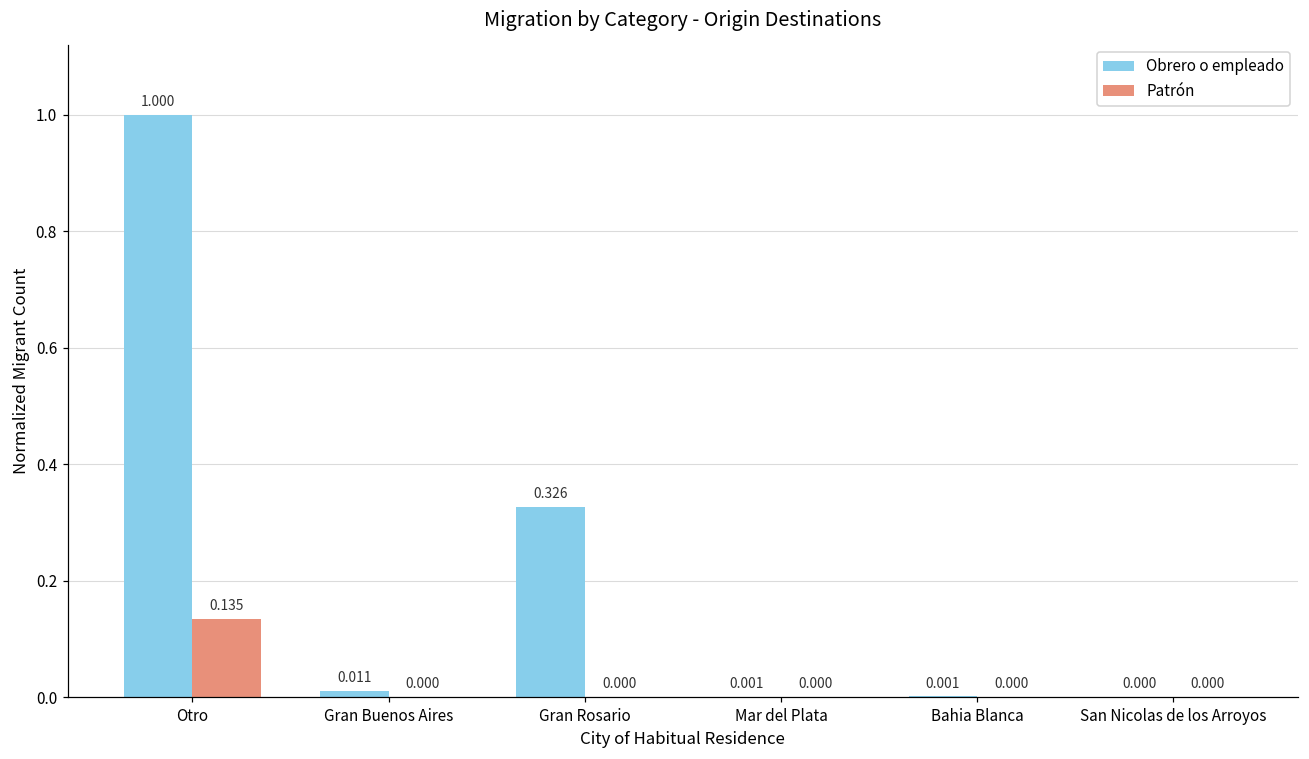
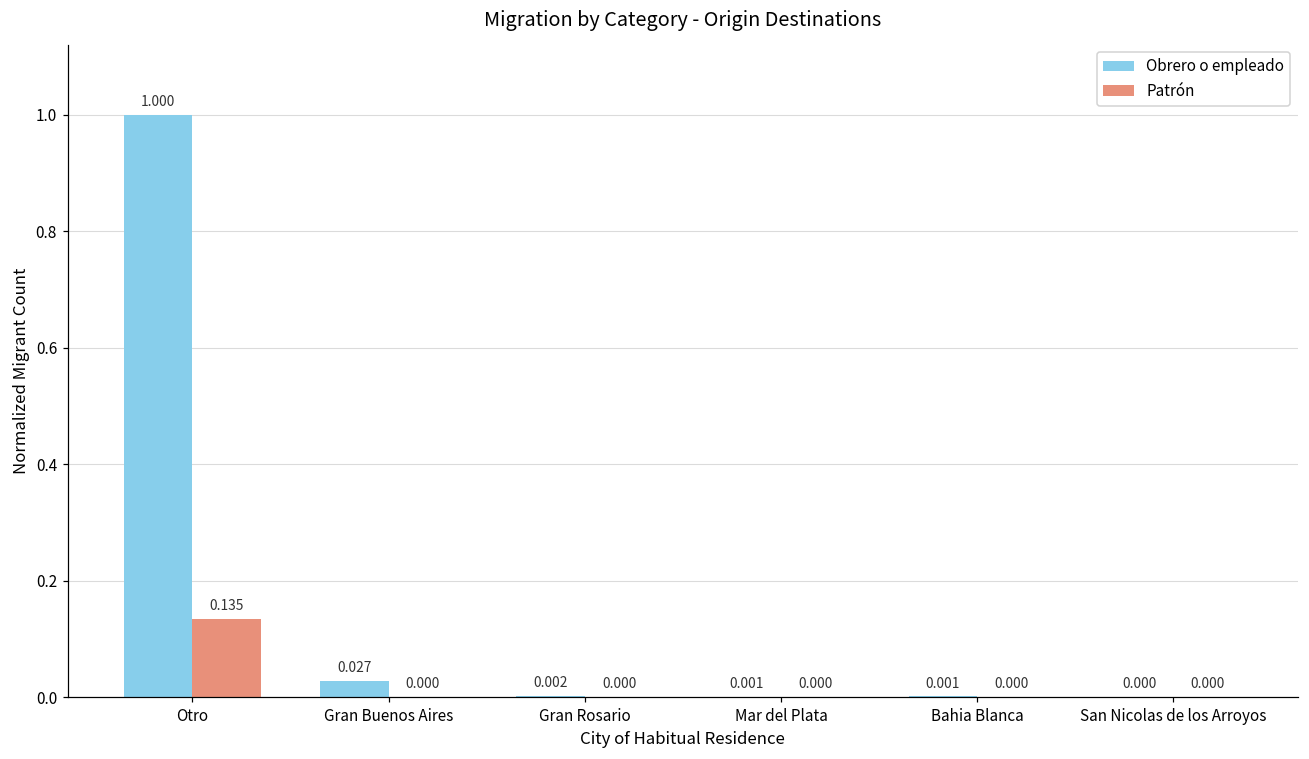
  {
    "Obrero o empleado": {
      "Otro": 1.000,
-     "Gran Buenos Aires": 0.011,
-     "Gran Rosario": 0.326,
+     "Gran Buenos Aires": 0.027,
+     "Gran Rosario": 0.002,
      "Mar del Plata": 0.001,
      "Bahia Blanca": 0.001,
      "San Nicolas de los Arroyos": 0.000
    },
    "Patrón": {
      "Otro": 0.135,
      "Gran Buenos Aires": 0.000,
      "Gran Rosario": 0.000,
      "Mar del Plata": 0.000,
      "Bahia Blanca": 0.000,
      "San Nicolas de los Arroyos": 0.000
    }
  }
